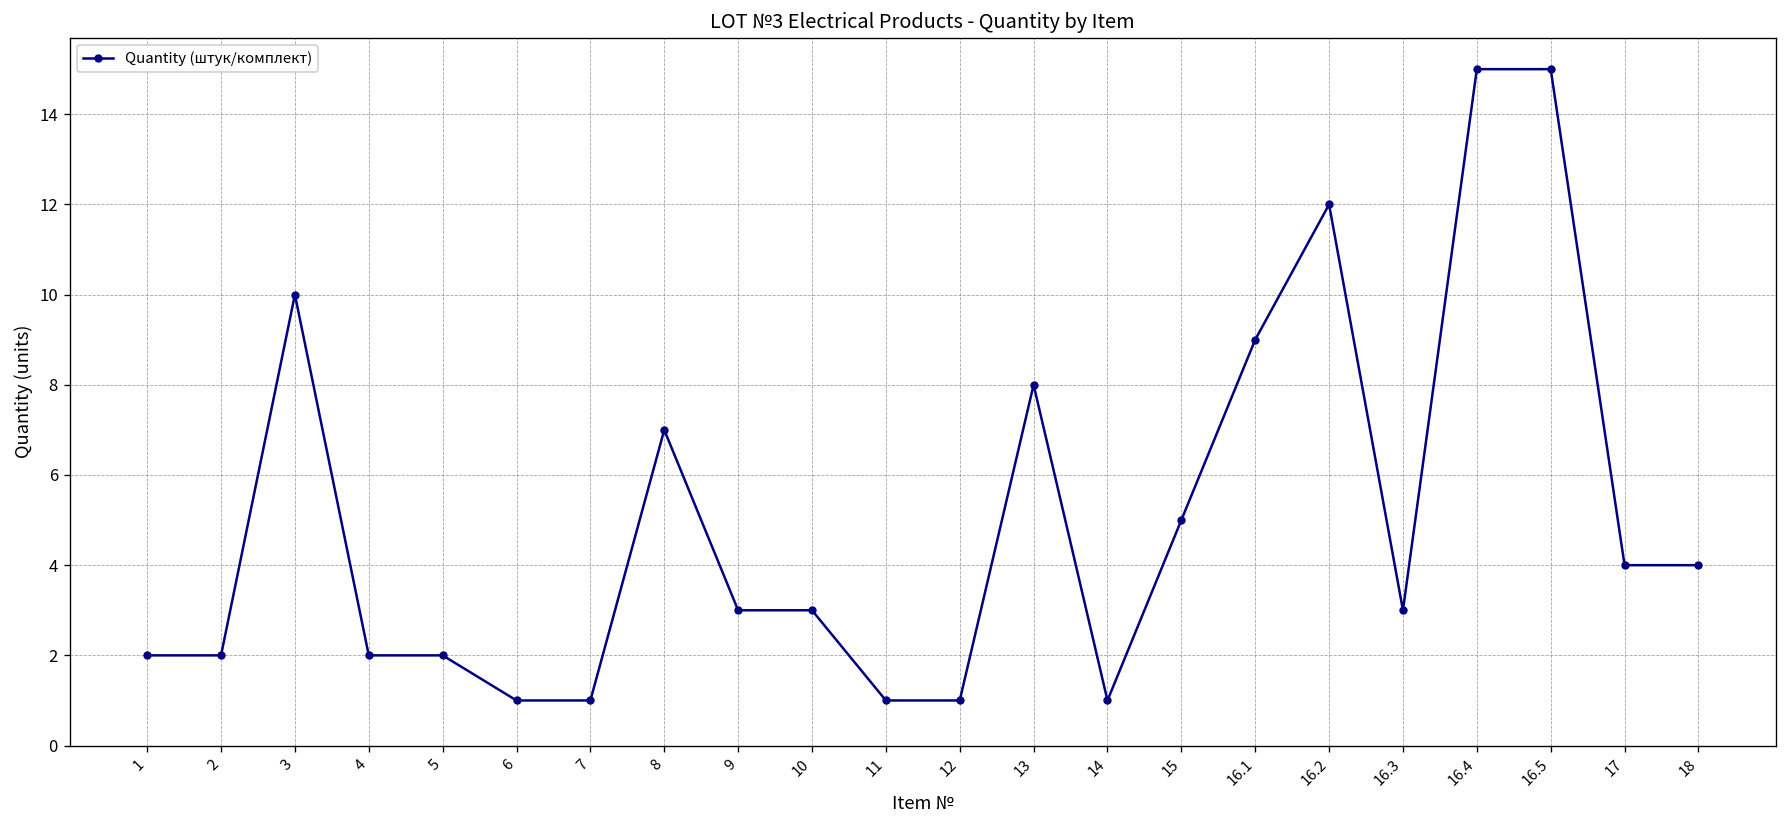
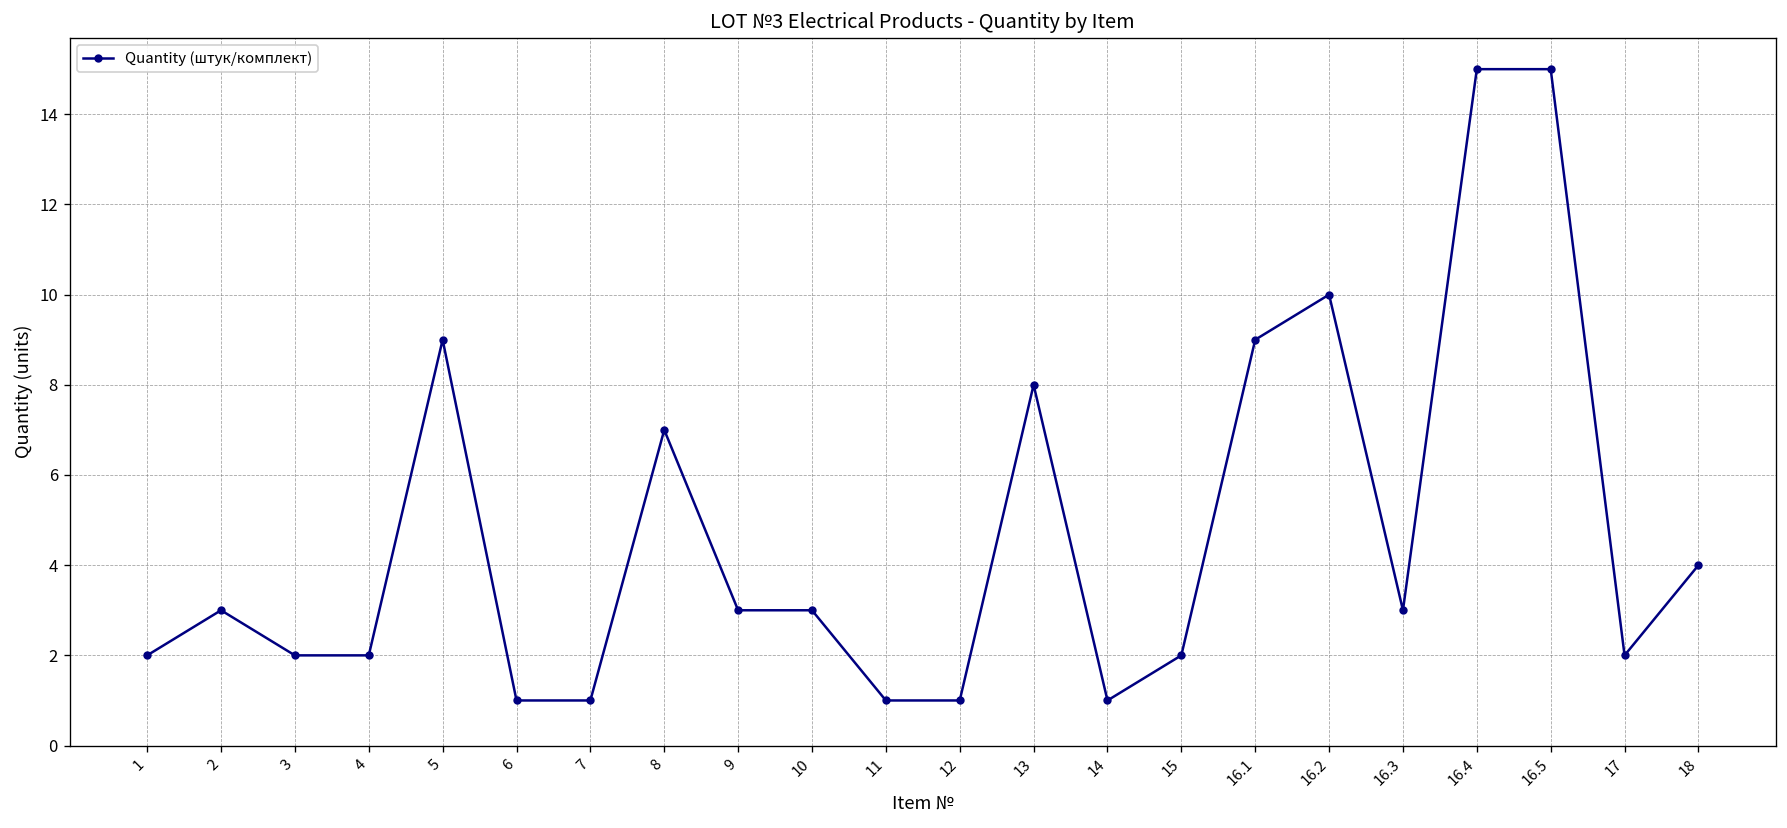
  {
    "1": 2,
-   "2": 2,
-   "3": 10,
+   "2": 3,
+   "3": 2,
    "4": 2,
-   "5": 2,
+   "5": 9,
    "6": 1,
    "7": 1,
    "8": 7,
    "9": 3,
    "10": 3,
    "11": 1,
    "12": 1,
    "13": 8,
    "14": 1,
-   "15": 5,
+   "15": 2,
    "16.1": 9,
-   "16.2": 12,
+   "16.2": 10,
    "16.3": 3,
    "16.4": 15,
    "16.5": 15,
-   "17": 4,
+   "17": 2,
    "18": 4
  }
